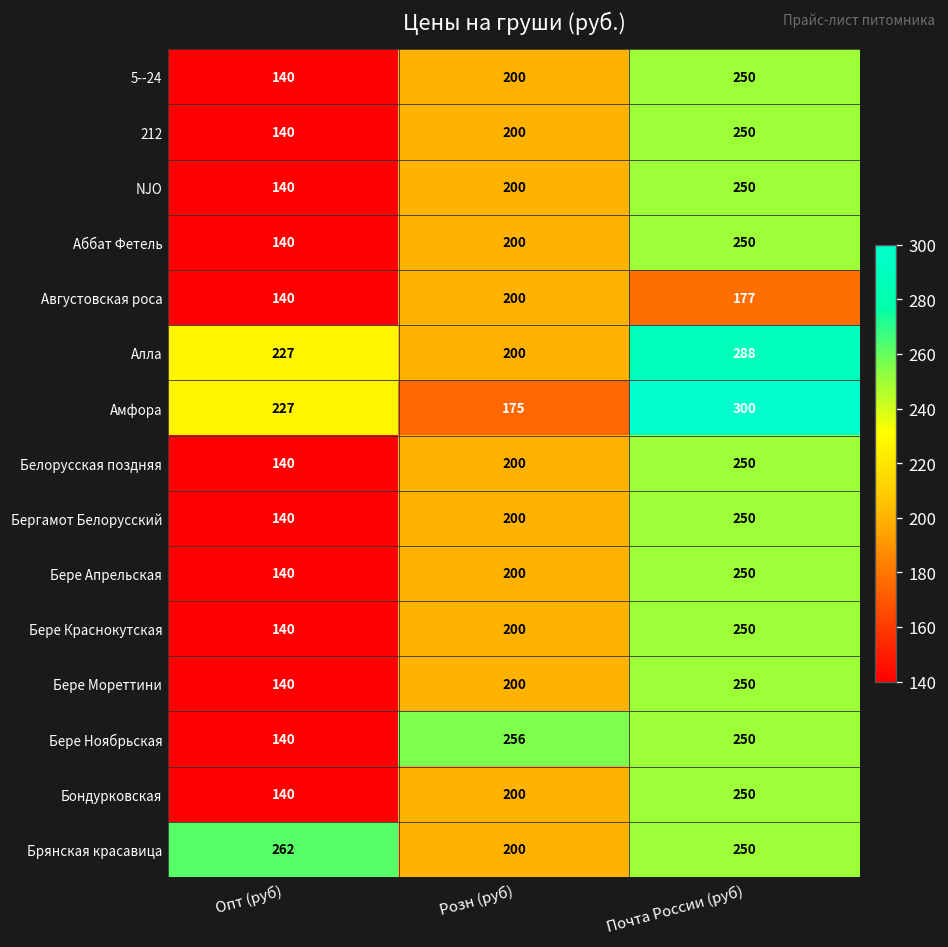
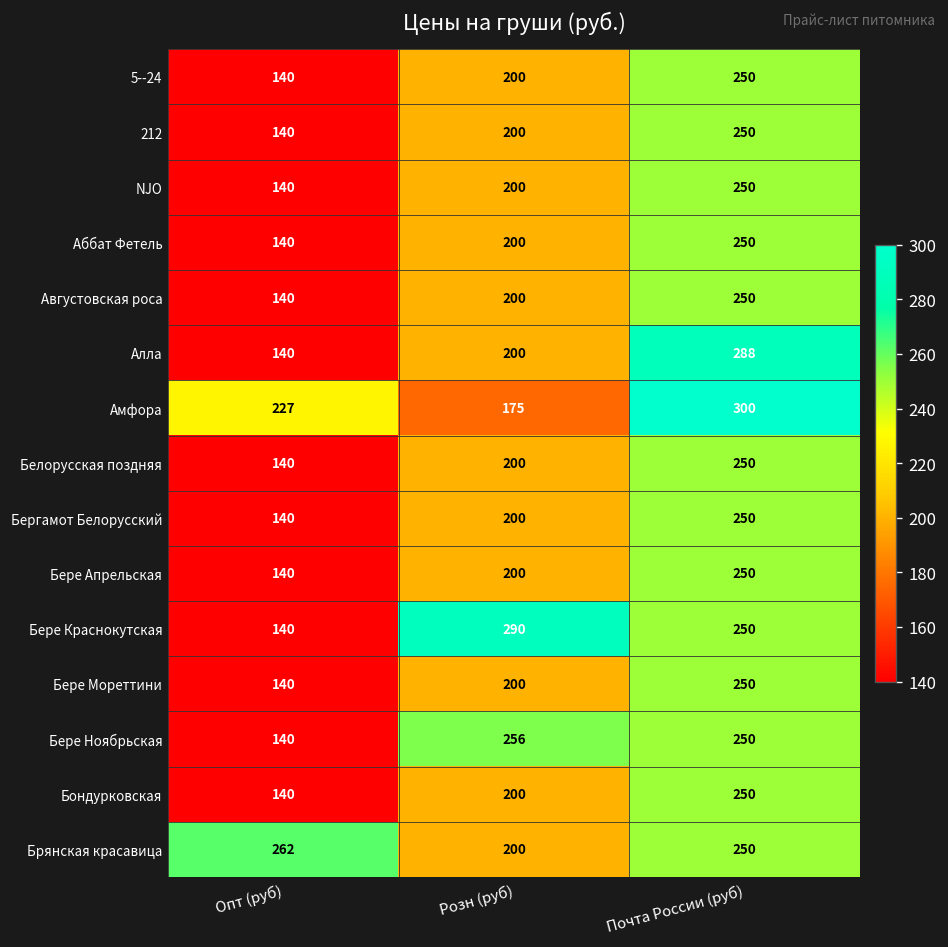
  {
    "5--24": {
      "Опт (руб)": 140,
      "Розн (руб)": 200,
      "Почта России (руб)": 250
    },
    "212": {
      "Опт (руб)": 140,
      "Розн (руб)": 200,
      "Почта России (руб)": 250
    },
    "NJO": {
      "Опт (руб)": 140,
      "Розн (руб)": 200,
      "Почта России (руб)": 250
    },
    "Аббат Фетель": {
      "Опт (руб)": 140,
      "Розн (руб)": 200,
      "Почта России (руб)": 250
    },
    "Августовская роса": {
      "Опт (руб)": 140,
      "Розн (руб)": 200,
-     "Почта России (руб)": 177
+     "Почта России (руб)": 250
    },
    "Алла": {
-     "Опт (руб)": 227,
+     "Опт (руб)": 140,
      "Розн (руб)": 200,
      "Почта России (руб)": 288
    },
    "Амфора": {
      "Опт (руб)": 227,
      "Розн (руб)": 175,
      "Почта России (руб)": 300
    },
    "Белорусская поздняя": {
      "Опт (руб)": 140,
      "Розн (руб)": 200,
      "Почта России (руб)": 250
    },
    "Бергамот Белорусский": {
      "Опт (руб)": 140,
      "Розн (руб)": 200,
      "Почта России (руб)": 250
    },
    "Бере Апрельская": {
      "Опт (руб)": 140,
      "Розн (руб)": 200,
      "Почта России (руб)": 250
    },
    "Бере Краснокутская": {
      "Опт (руб)": 140,
-     "Розн (руб)": 200,
+     "Розн (руб)": 290,
      "Почта России (руб)": 250
    },
    "Бере Мореттини": {
      "Опт (руб)": 140,
      "Розн (руб)": 200,
      "Почта России (руб)": 250
    },
    "Бере Ноябрьская": {
      "Опт (руб)": 140,
      "Розн (руб)": 256,
      "Почта России (руб)": 250
    },
    "Бондурковская": {
      "Опт (руб)": 140,
      "Розн (руб)": 200,
      "Почта России (руб)": 250
    },
    "Брянская красавица": {
      "Опт (руб)": 262,
      "Розн (руб)": 200,
      "Почта России (руб)": 250
    }
  }
